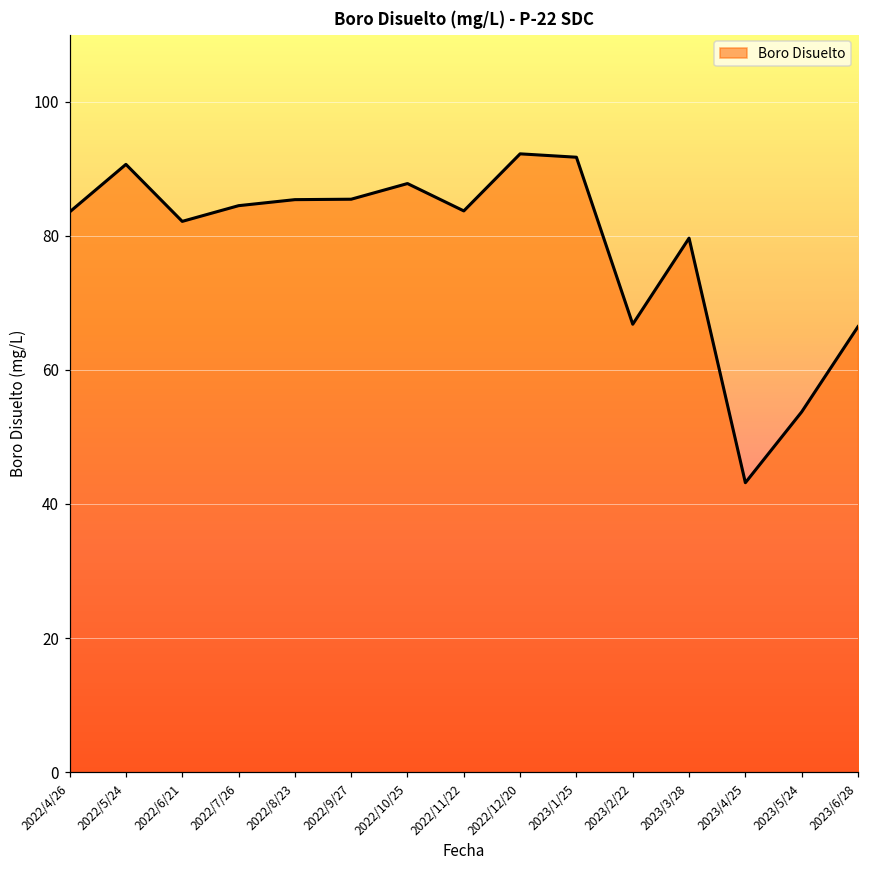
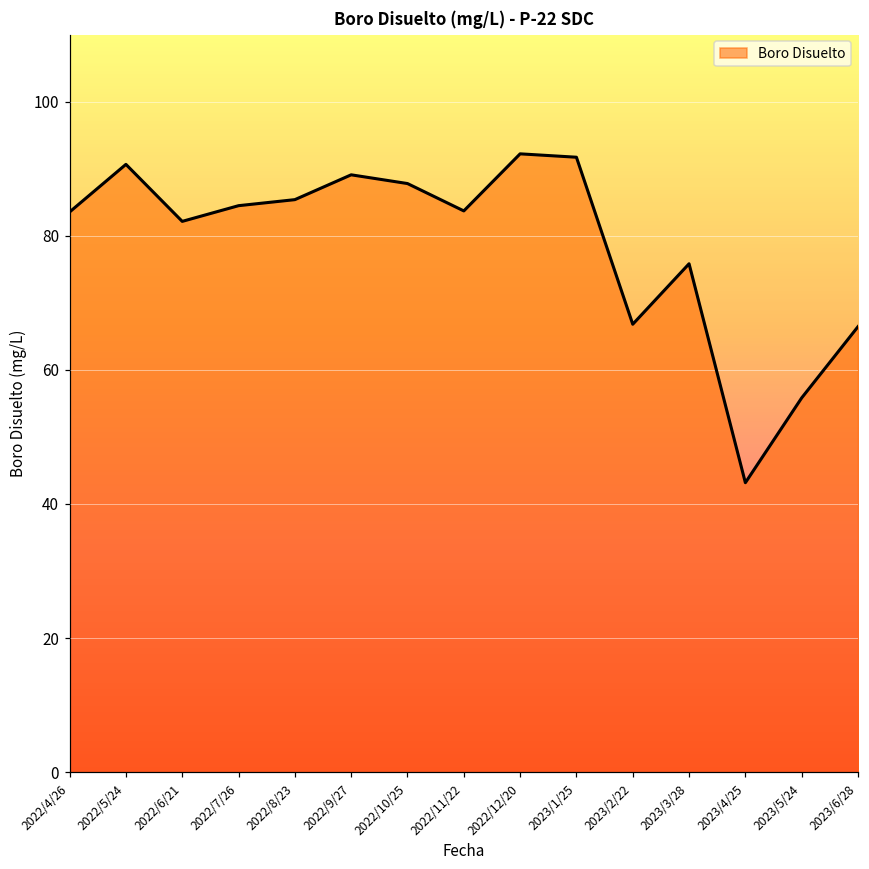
  {
    "2022/4/26": 84,
    "2022/5/24": 91,
    "2022/6/21": 82,
    "2022/7/26": 84,
    "2022/8/23": 85,
-   "2022/9/27": 85,
+   "2022/9/27": 89,
    "2022/10/25": 88,
    "2022/11/22": 84,
    "2022/12/20": 92,
    "2023/1/25": 92,
    "2023/2/22": 67,
-   "2023/3/28": 80,
+   "2023/3/28": 76,
    "2023/4/25": 43,
-   "2023/5/24": 54,
+   "2023/5/24": 56,
    "2023/6/28": 66
  }
